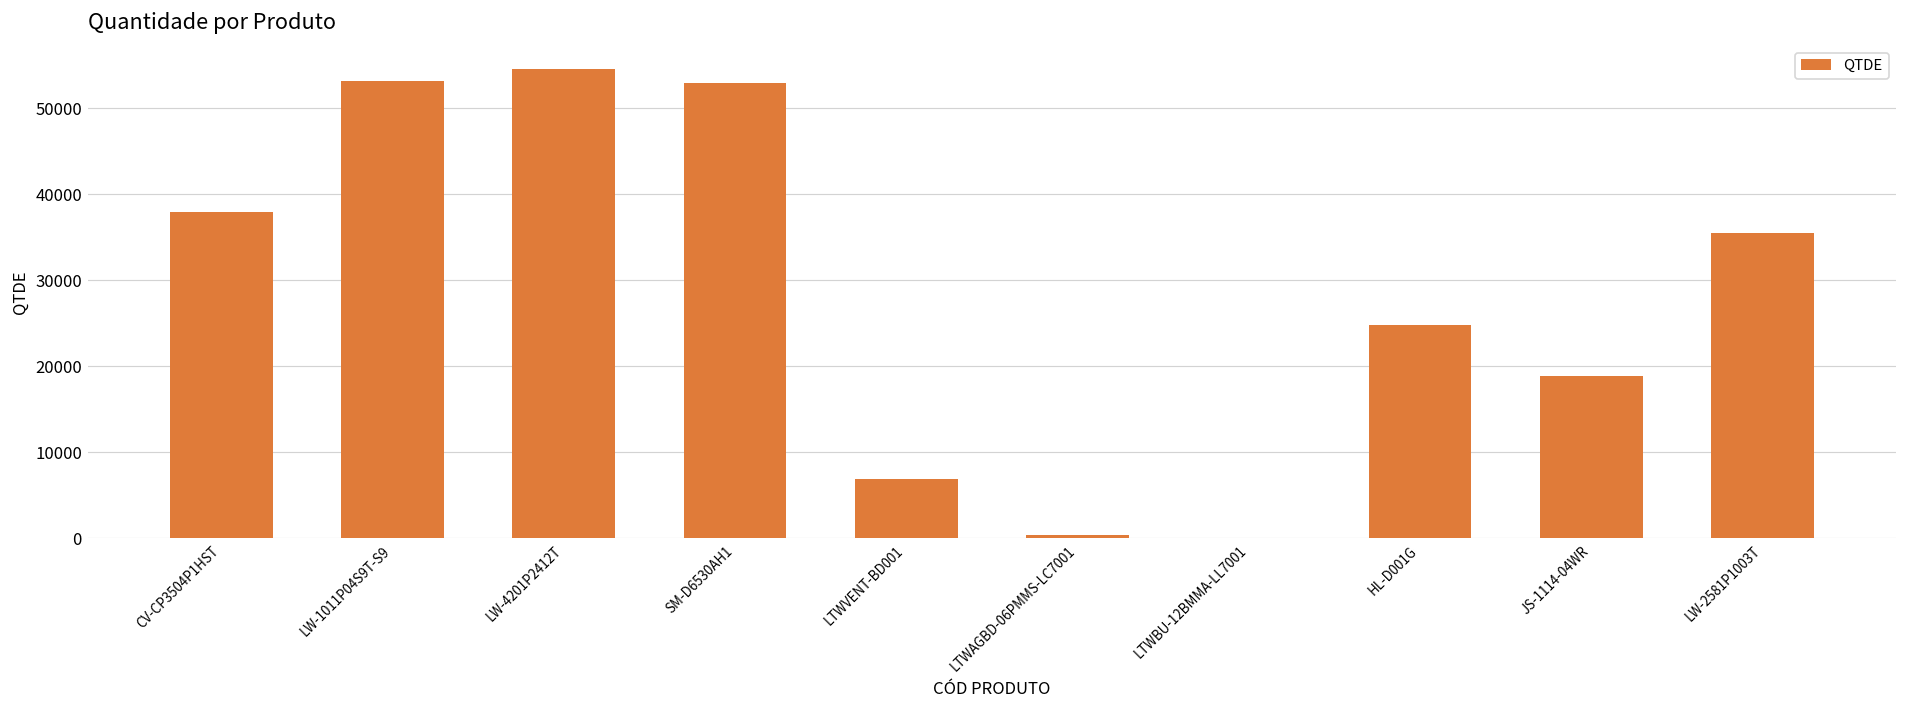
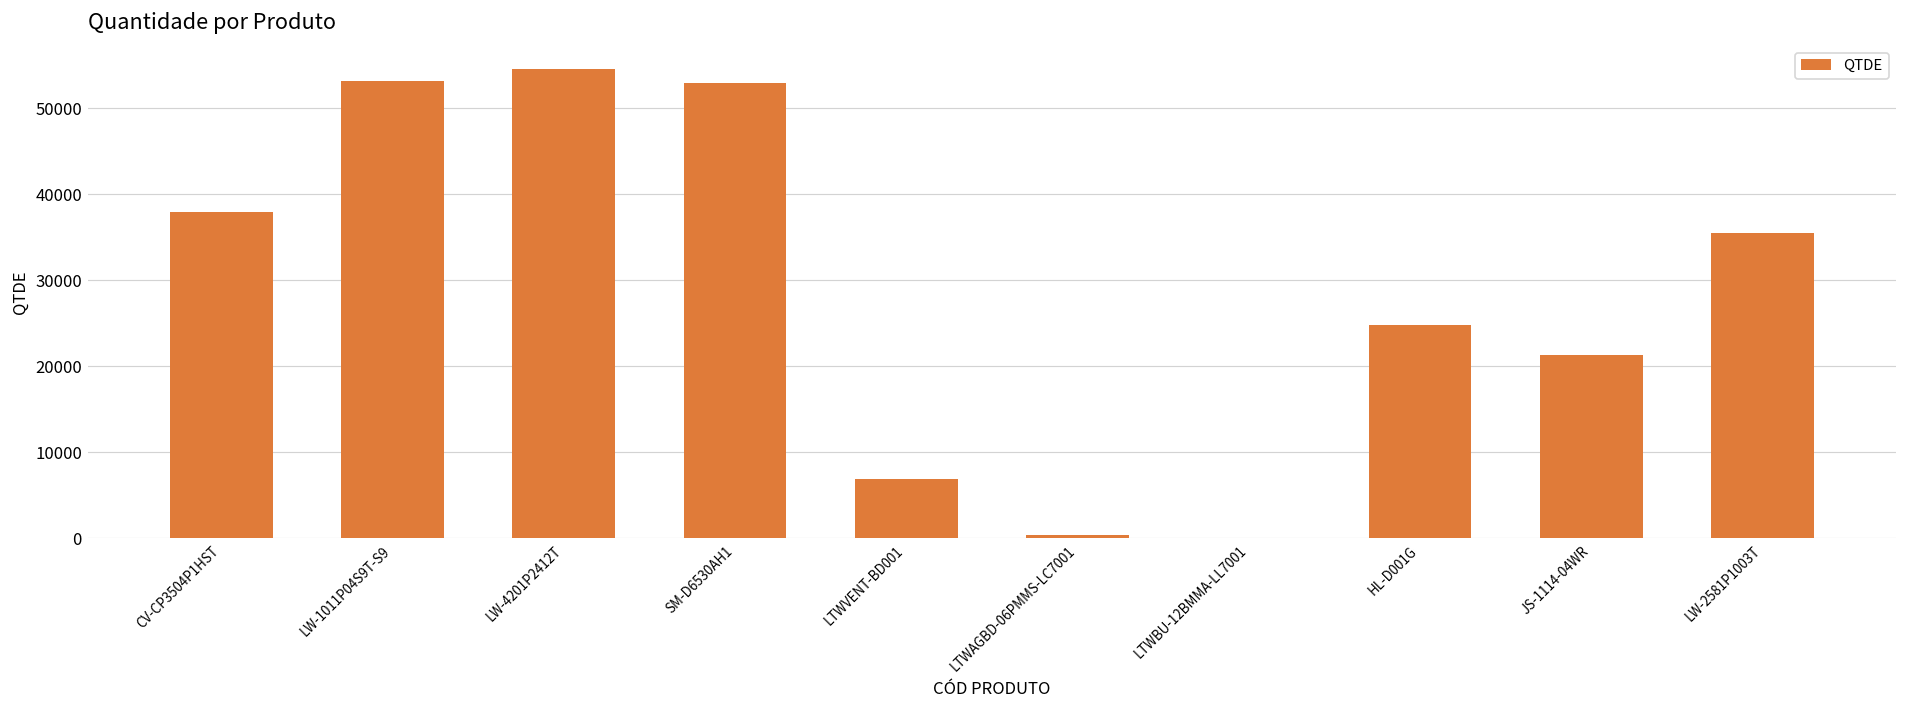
  {
    "CV-CP3504P1HST": 38000,
    "LW-1011P04S9T-S9": 53000,
    "LW-4201P2412T": 55000,
    "SM-D6530AH1": 53000,
    "LTWVENT-BD001": 7000,
    "HL-D001G": 25000,
-   "JS-1114-04WR": 19000,
+   "JS-1114-04WR": 21000,
    "LW-2581P1003T": 36000
  }
